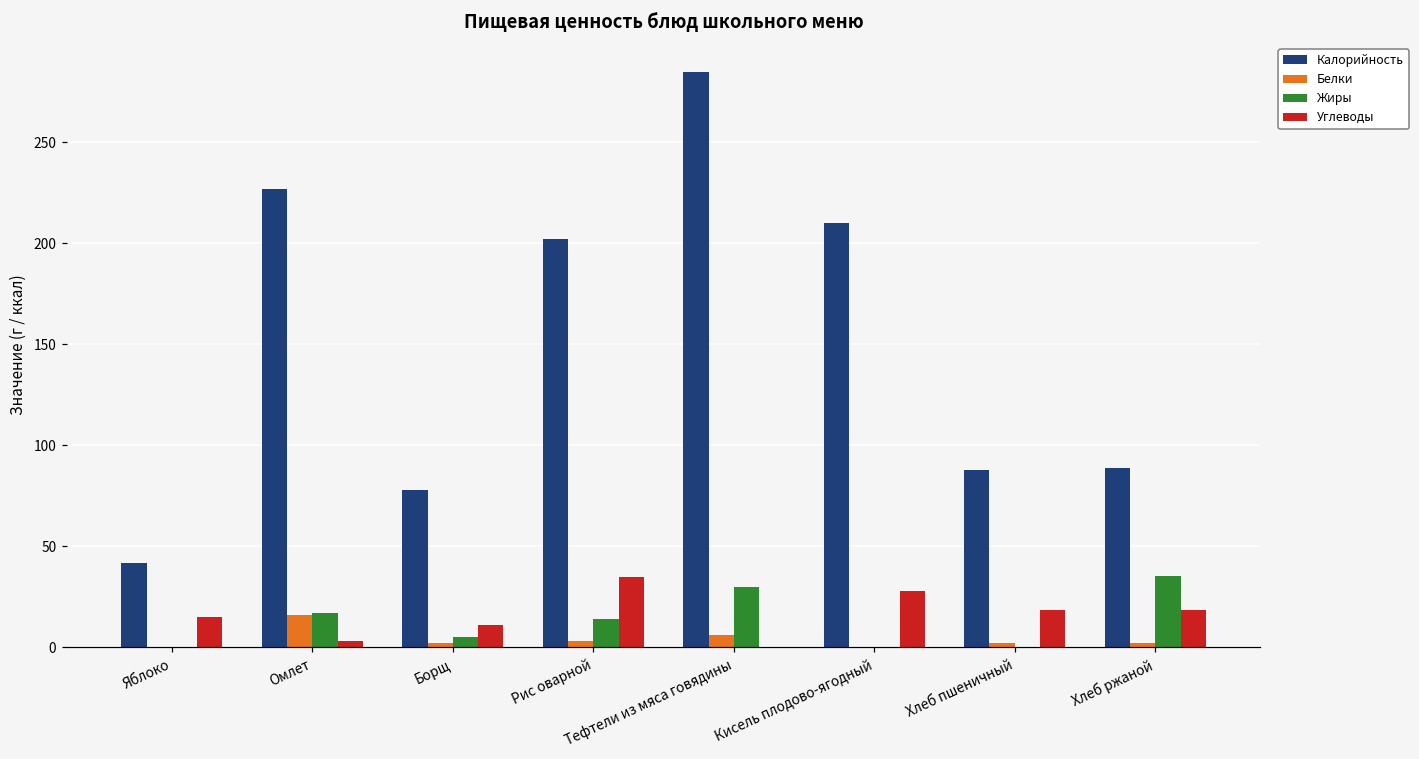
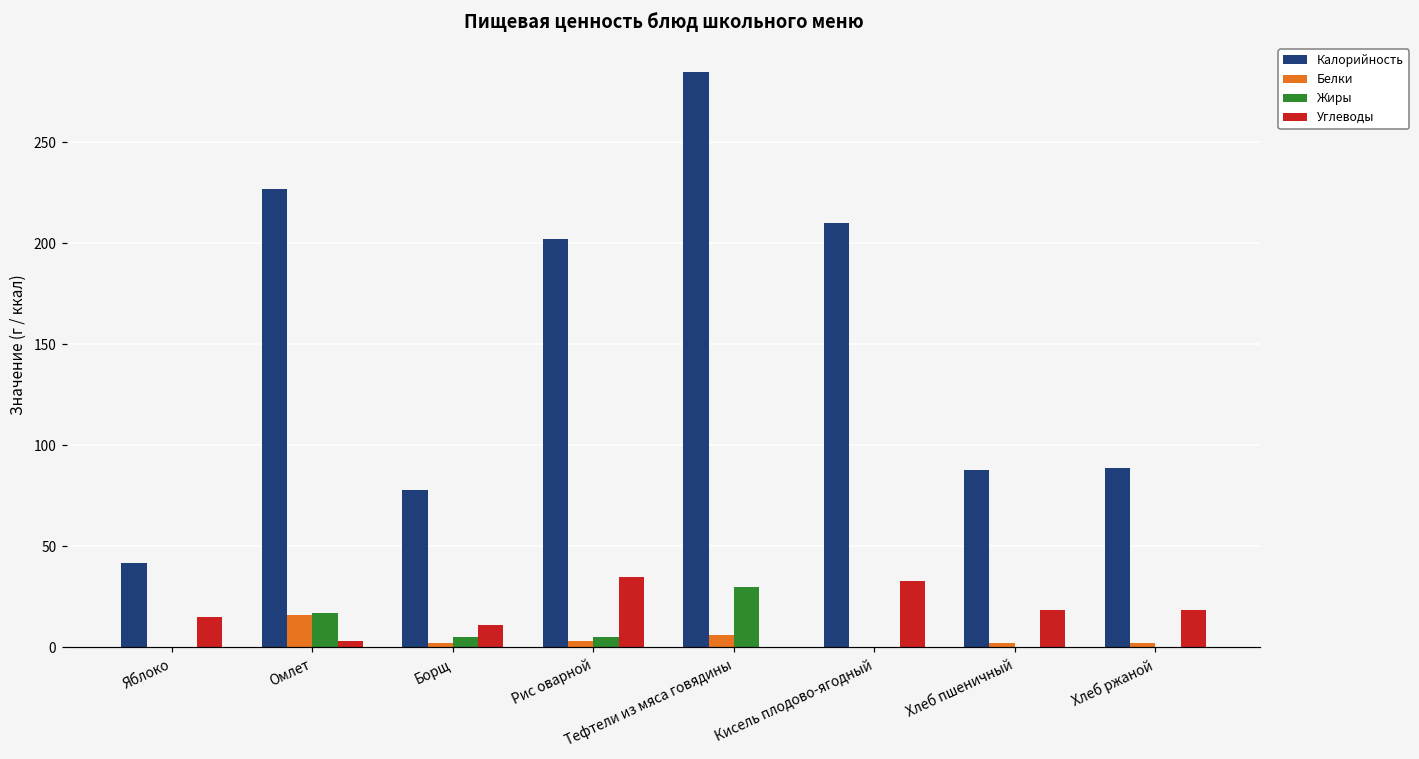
  {
    "Калорийность": {
      "Яблоко": 42,
      "Омлет": 227,
      "Борщ": 78,
      "Рис оварной": 202,
      "Тефтели из мяса говядины": 285,
      "Кисель плодово-ягодный": 210,
      "Хлеб пшеничный": 88,
      "Хлеб ржаной": 89
    },
    "Белки": {
      "Яблоко": 0,
      "Омлет": 16,
      "Борщ": 2,
      "Рис оварной": 3,
      "Тефтели из мяса говядины": 6,
      "Кисель плодово-ягодный": 0,
      "Хлеб пшеничный": 2,
      "Хлеб ржаной": 2
    },
    "Жиры": {
      "Яблоко": 0,
      "Омлет": 17,
      "Борщ": 5,
-     "Рис оварной": 14,
+     "Рис оварной": 5,
      "Тефтели из мяса говядины": 30,
      "Кисель плодово-ягодный": 0,
-     "Хлеб ржаной": 35
+     "Хлеб ржаной": 0
    },
    "Углеводы": {
      "Яблоко": 15,
      "Омлет": 3,
      "Борщ": 11,
      "Рис оварной": 35,
      "Тефтели из мяса говядины": 0,
-     "Кисель плодово-ягодный": 28,
+     "Кисель плодово-ягодный": 33,
      "Хлеб пшеничный": 18,
      "Хлеб ржаной": 18
    }
  }
